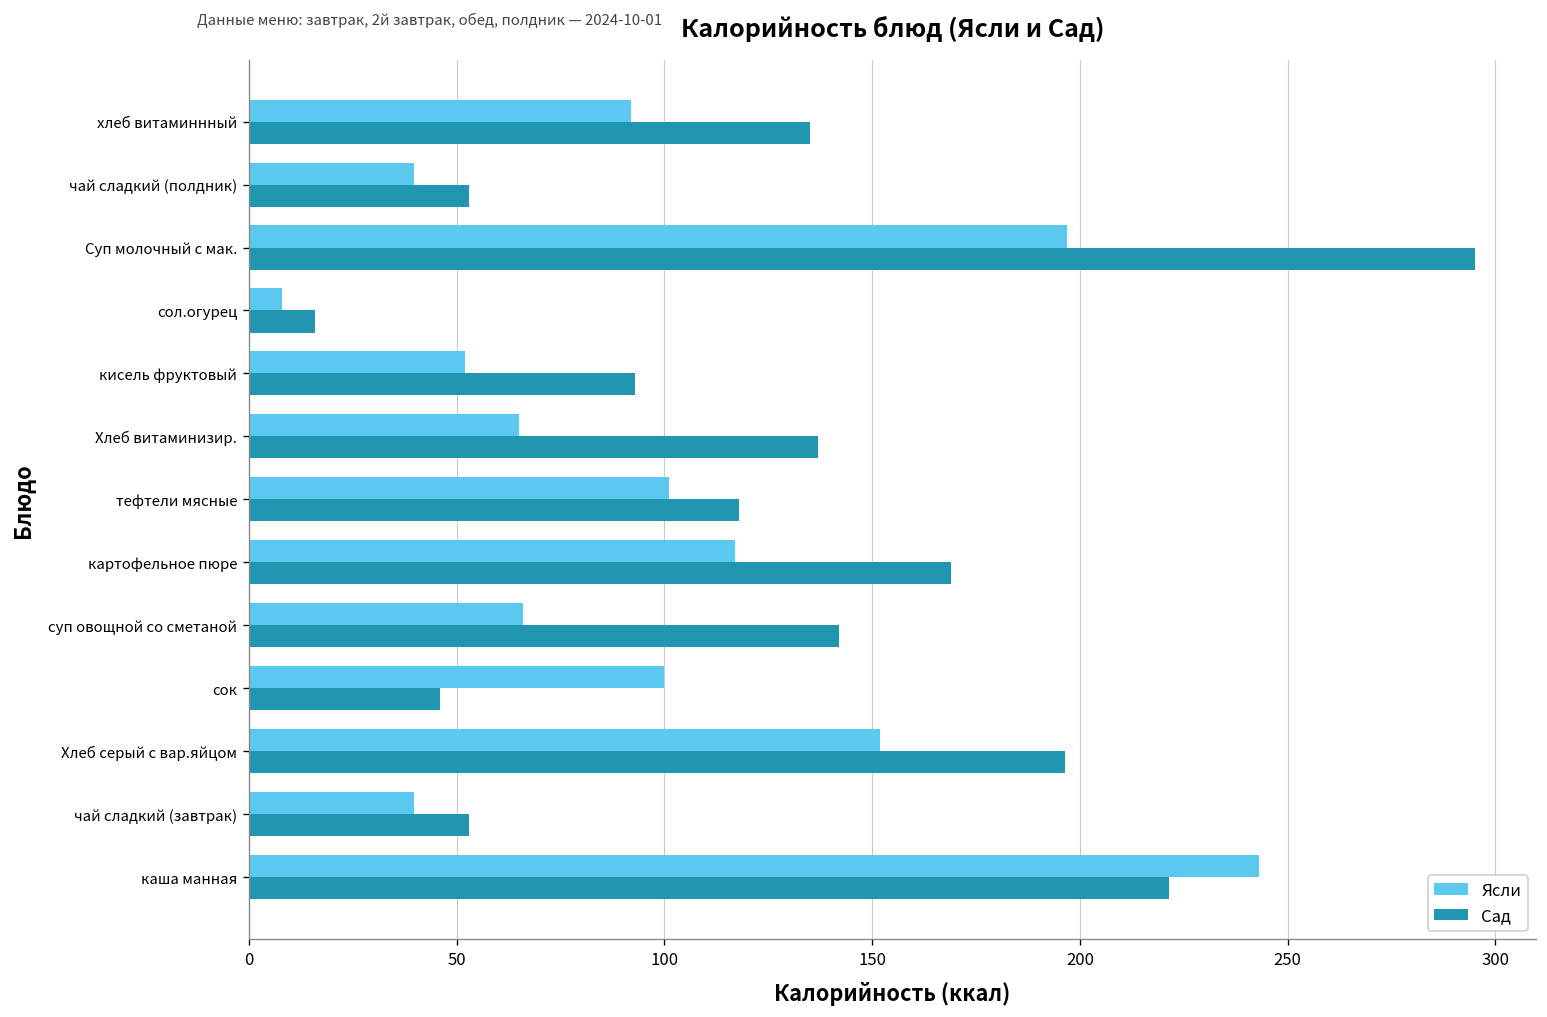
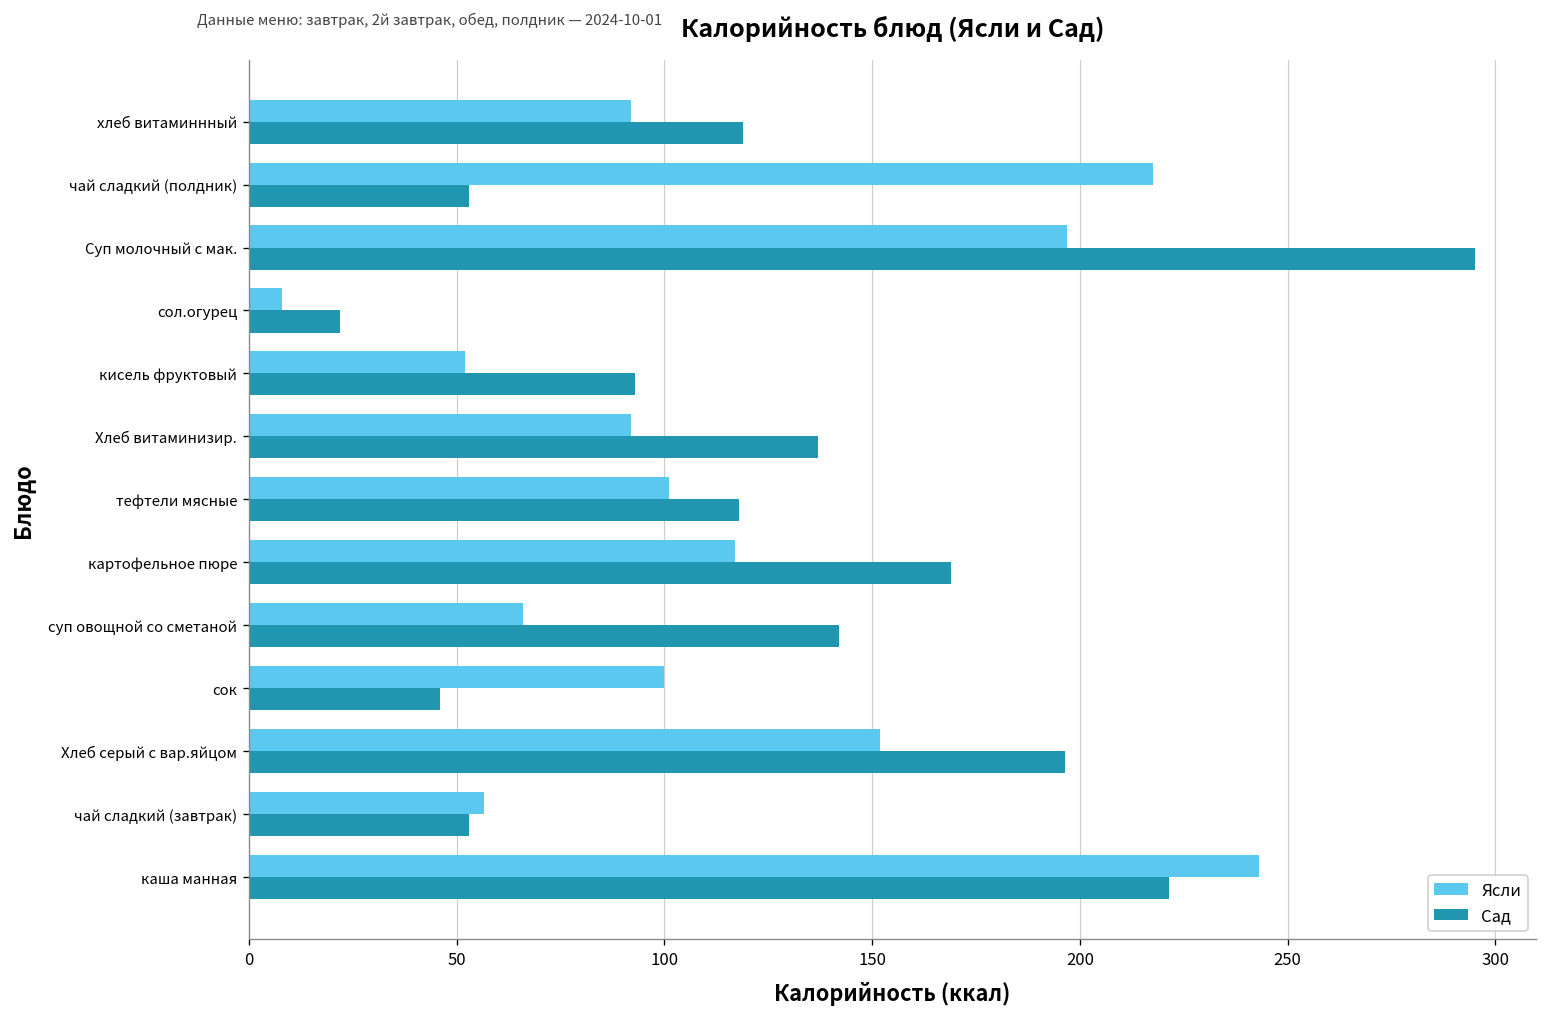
  {
    "Ясли": {
      "хлеб витаминнный": 92,
-     "чай сладкий (полдник)": 40,
+     "чай сладкий (полдник)": 218,
      "Суп молочный с мак.": 197,
      "сол.огурец": 8,
      "кисель фруктовый": 52,
-     "Хлеб витаминизир.": 65,
+     "Хлеб витаминизир.": 92,
      "тефтели мясные": 101,
      "картофельное пюре": 117,
      "суп овощной со сметаной": 66,
      "сок": 100,
      "Хлеб серый с вар.яйцом": 152,
-     "чай сладкий (завтрак)": 40,
+     "чай сладкий (завтрак)": 57,
      "каша манная": 243
    },
    "Сад": {
-     "хлеб витаминнный": 135,
+     "хлеб витаминнный": 119,
      "чай сладкий (полдник)": 53,
      "Суп молочный с мак.": 295,
-     "сол.огурец": 16,
+     "сол.огурец": 22,
      "кисель фруктовый": 93,
      "Хлеб витаминизир.": 137,
      "тефтели мясные": 118,
      "картофельное пюре": 169,
      "суп овощной со сметаной": 142,
      "сок": 46,
      "Хлеб серый с вар.яйцом": 197,
      "чай сладкий (завтрак)": 53,
      "каша манная": 221
    }
  }
